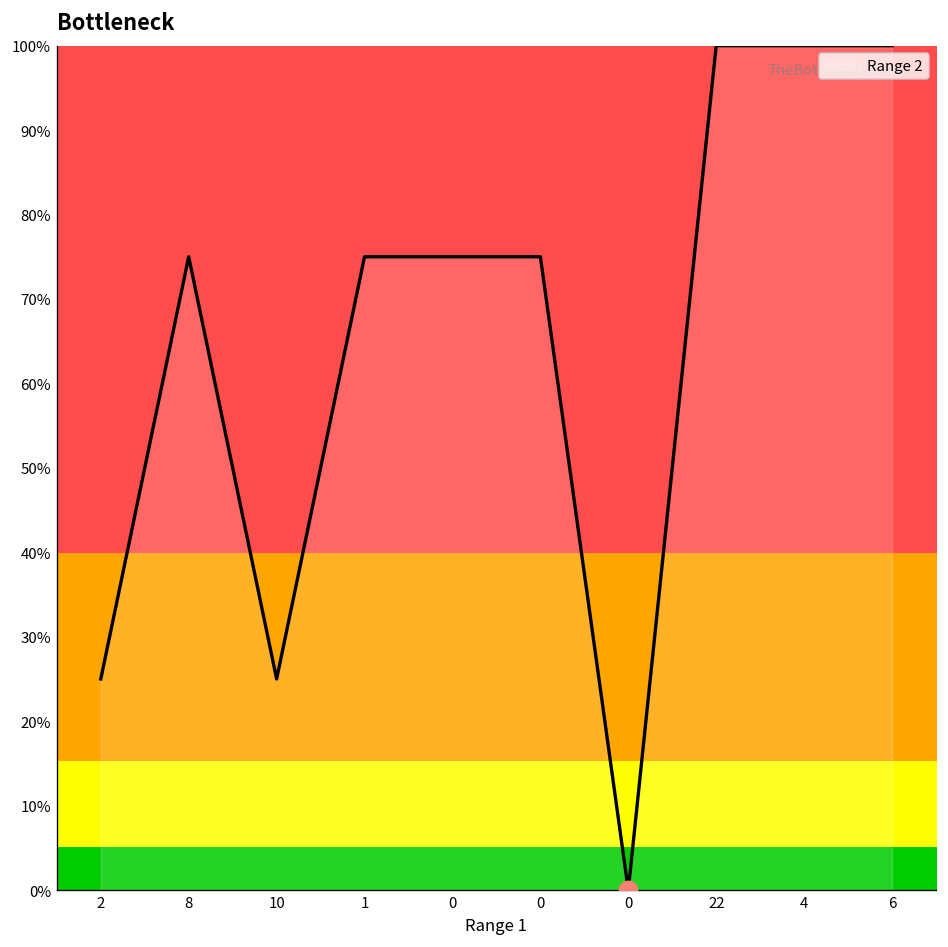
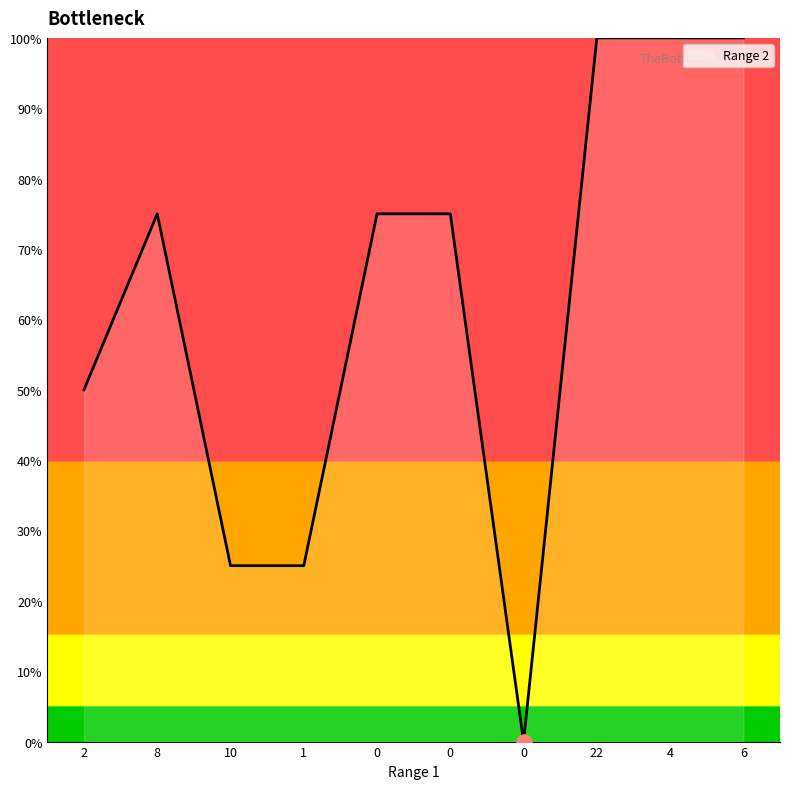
  {
    "Range 2": {
-     "2": "25%",
+     "2": "50%",
      "8": "75%",
      "10": "25%",
-     "1": "75%",
+     "1": "25%",
      "22": "100%",
      "4": "100%",
      "6": "100%"
    }
  }
